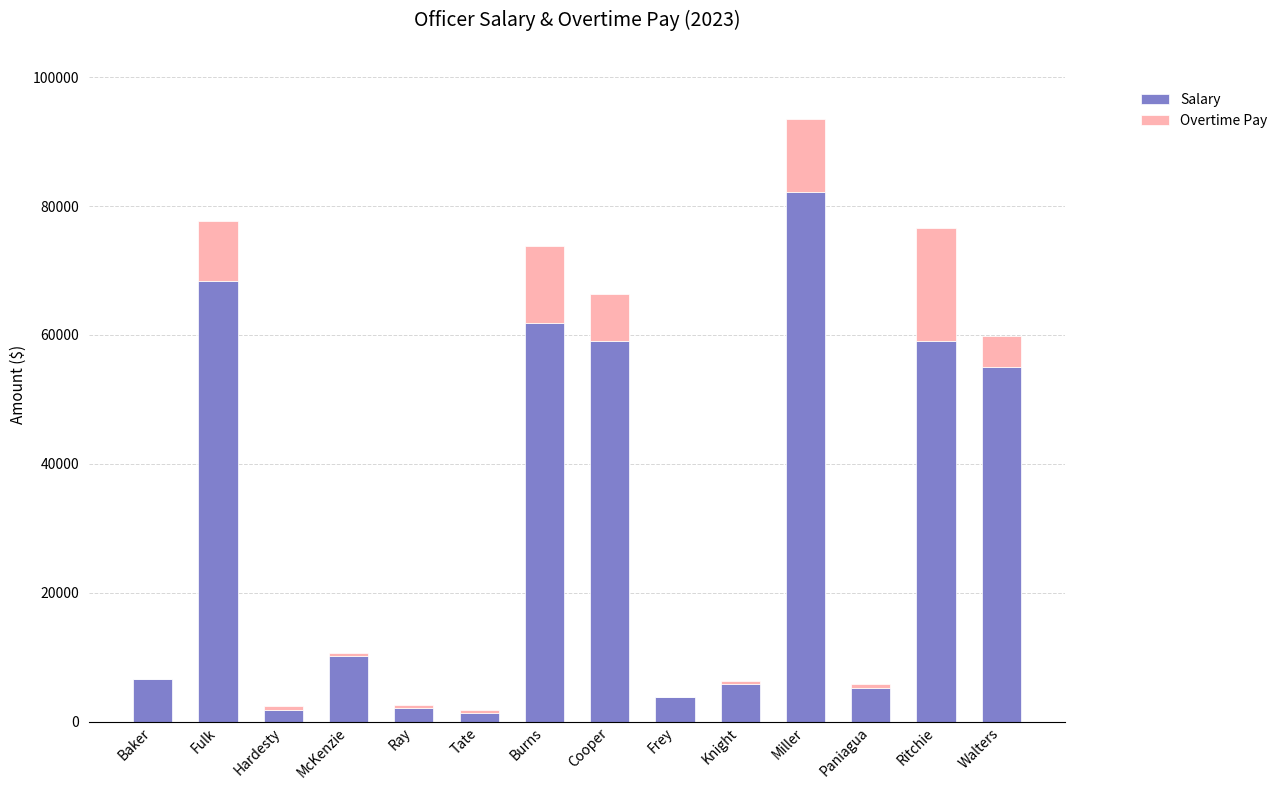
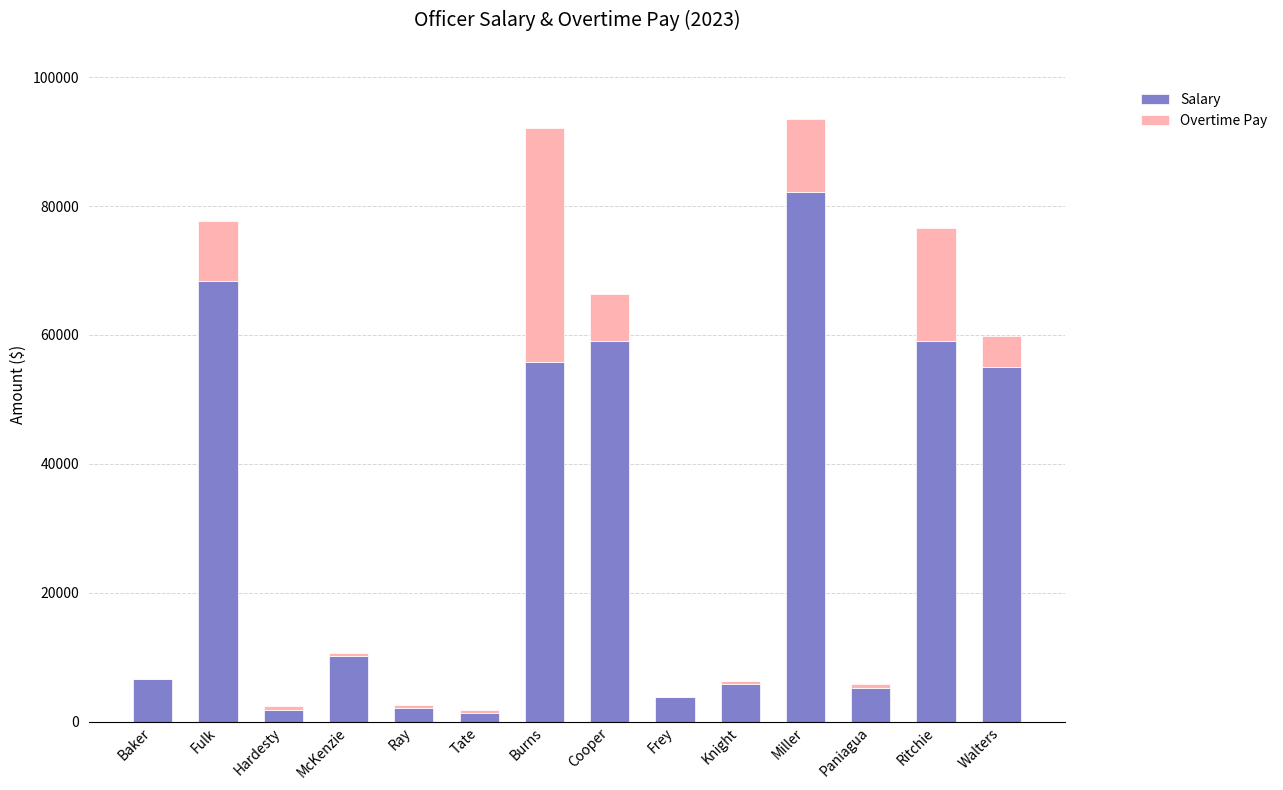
  {
    "Salary": {
      "Baker": 7000,
      "Fulk": 68000,
      "Hardesty": 2000,
      "McKenzie": 10000,
      "Ray": 2000,
      "Tate": 1000,
-     "Burns": 62000,
+     "Burns": 56000,
      "Cooper": 59000,
      "Frey": 4000,
      "Knight": 6000,
      "Miller": 82000,
      "Paniagua": 5000,
      "Ritchie": 59000,
      "Walters": 55000
    },
    "Overtime Pay": {
      "Baker": 0,
      "Fulk": 9000,
      "Hardesty": 1000,
      "McKenzie": 1000,
      "Ray": 1000,
      "Tate": 1000,
-     "Burns": 12000,
+     "Burns": 36000,
      "Cooper": 7000,
      "Frey": 0,
      "Knight": 1000,
      "Miller": 11000,
      "Paniagua": 1000,
      "Ritchie": 18000,
      "Walters": 5000
    }
  }
